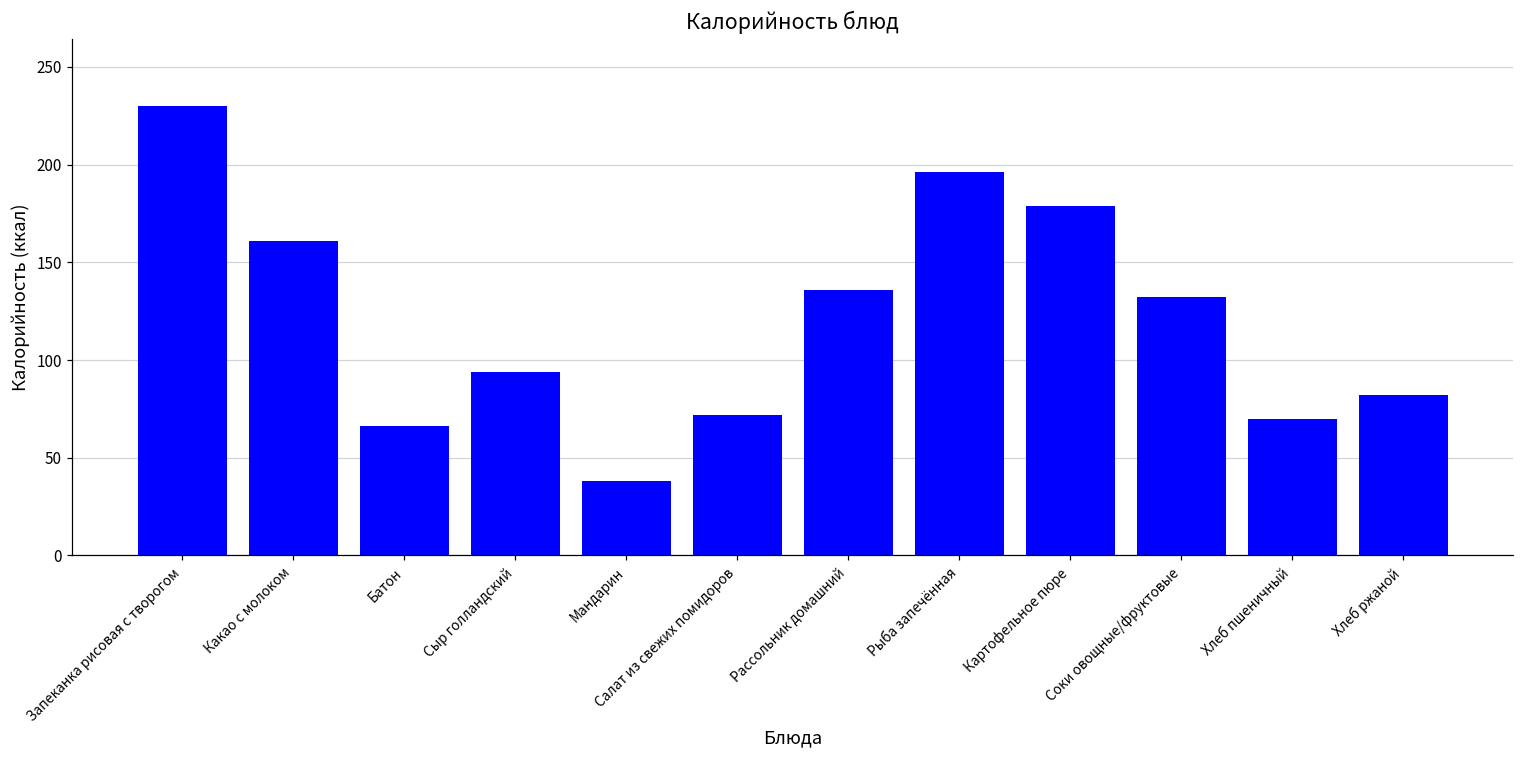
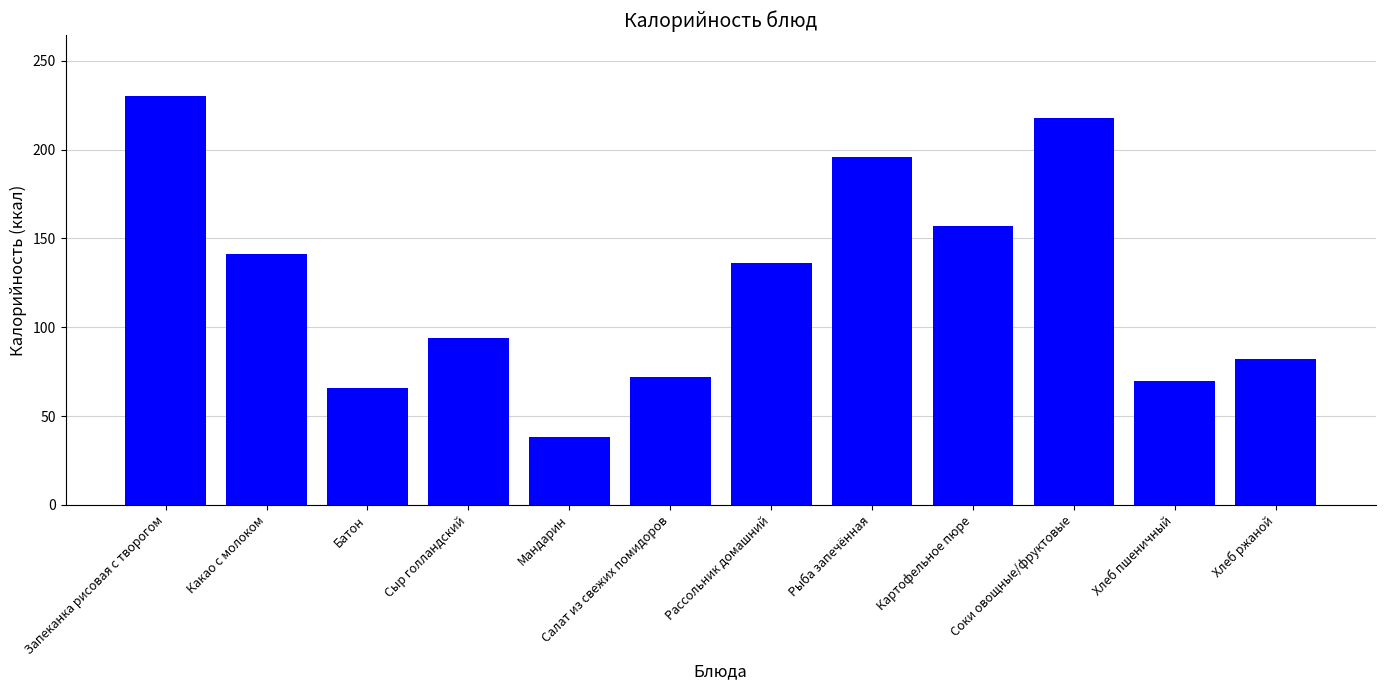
  {
    "Запеканка рисовая с творогом": 230,
-   "Какао с молоком": 161,
+   "Какао с молоком": 141,
    "Батон": 66,
    "Сыр голландский": 94,
    "Мандарин": 38,
    "Салат из свежих помидоров": 72,
    "Рассольник домашний": 136,
    "Рыба запечённая": 196,
-   "Картофельное пюре": 179,
-   "Соки овощные/фруктовые": 132,
+   "Картофельное пюре": 157,
+   "Соки овощные/фруктовые": 218,
    "Хлеб пшеничный": 70,
    "Хлеб ржаной": 82
  }
